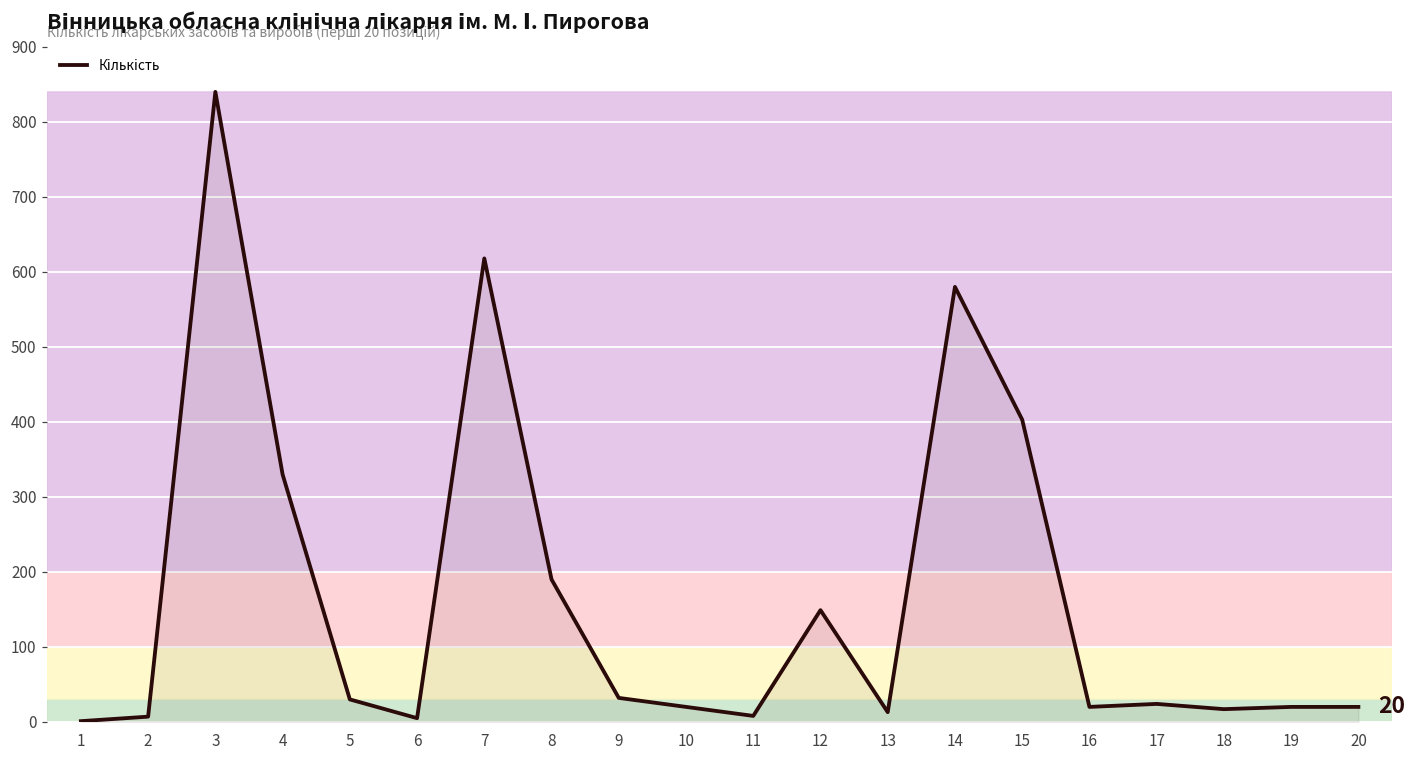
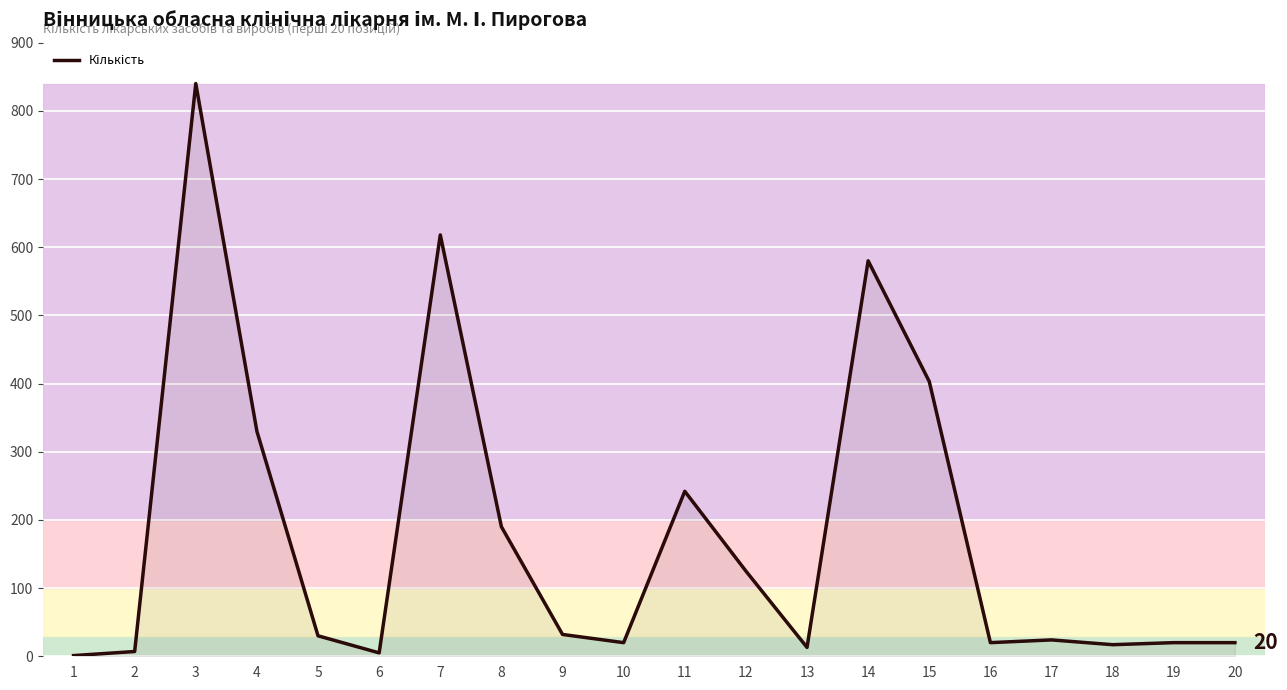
  {
    "1": 0,
    "2": 10,
    "3": 840,
    "4": 330,
    "5": 30,
    "6": 10,
    "7": 620,
    "8": 190,
    "9": 30,
    "10": 20,
-   "11": 10,
-   "12": 150,
+   "11": 240,
+   "12": 130,
    "13": 10,
    "14": 580,
    "15": 400,
    "16": 20,
    "17": 20,
    "18": 20,
    "19": 20
  }
